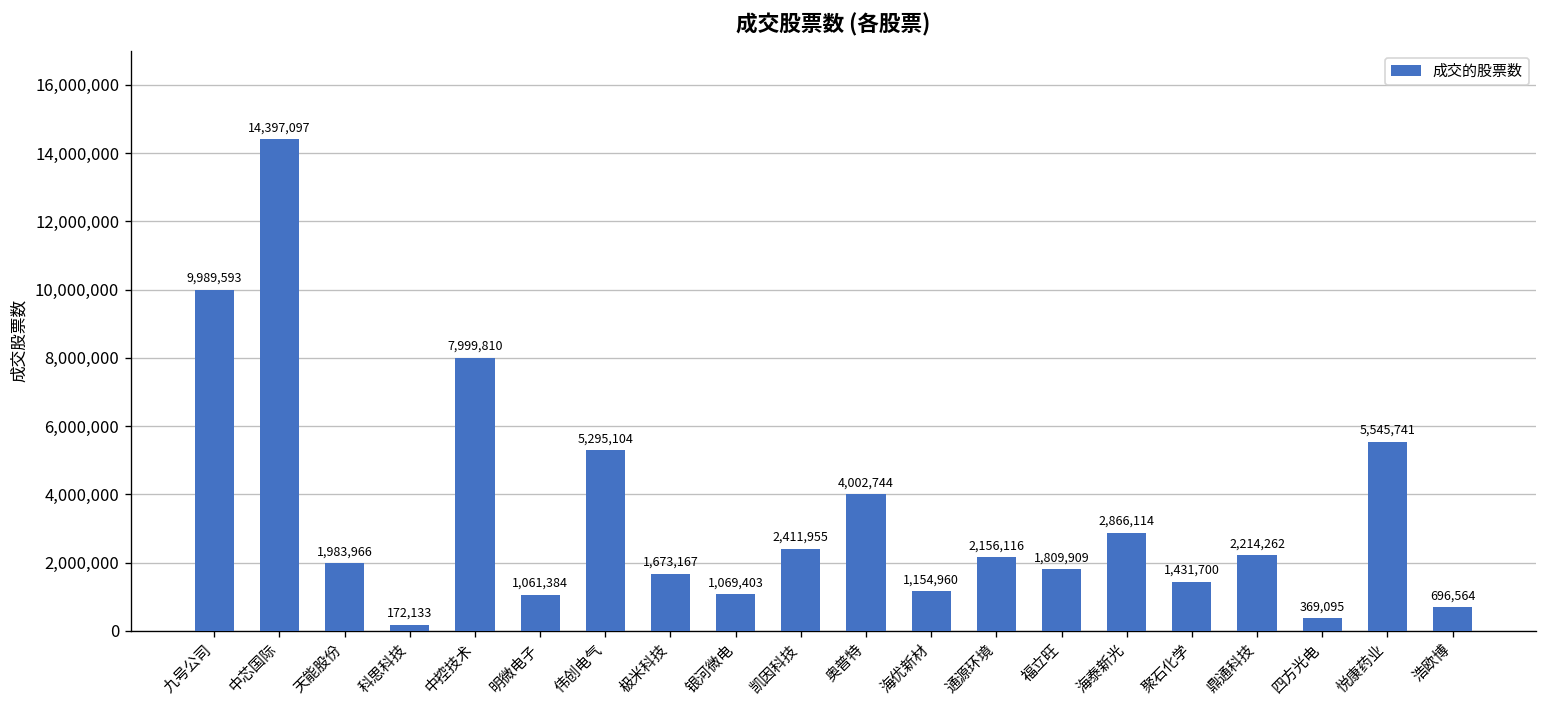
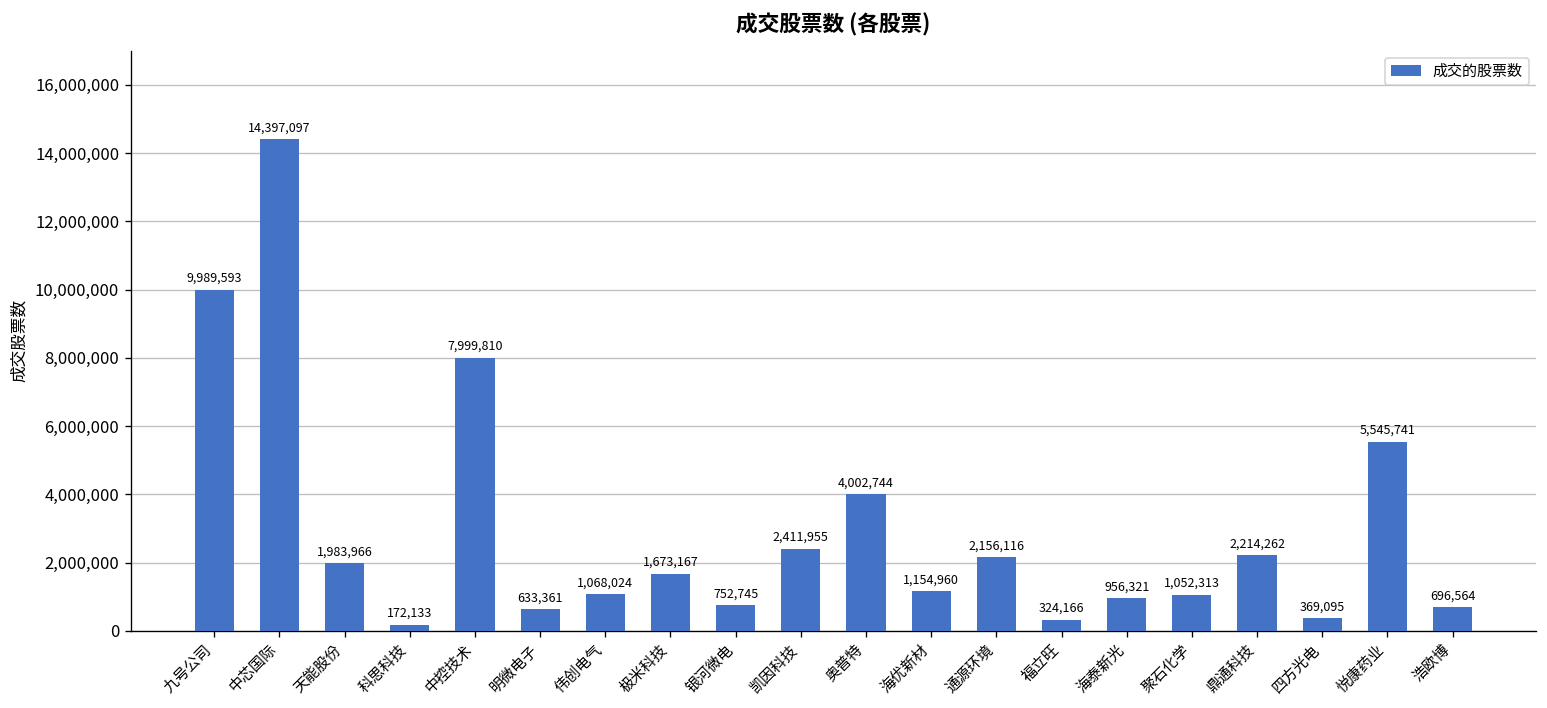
  {
    "九号公司": "9,989,593",
    "中芯国际": "14,397,097",
    "天能股份": "1,983,966",
    "科思科技": "172,133",
    "中控技术": "7,999,810",
-   "明微电子": "1,061,384",
-   "伟创电气": "5,295,104",
+   "明微电子": "633,361",
+   "伟创电气": "1,068,024",
    "极米科技": "1,673,167",
-   "银河微电": "1,069,403",
+   "银河微电": "752,745",
    "凯因科技": "2,411,955",
    "奥普特": "4,002,744",
    "海优新材": "1,154,960",
    "通源环境": "2,156,116",
-   "福立旺": "1,809,909",
-   "海泰新光": "2,866,114",
-   "聚石化学": "1,431,700",
+   "福立旺": "324,166",
+   "海泰新光": "956,321",
+   "聚石化学": "1,052,313",
    "鼎通科技": "2,214,262",
    "四方光电": "369,095",
    "悦康药业": "5,545,741",
    "浩欧博": "696,564"
  }
